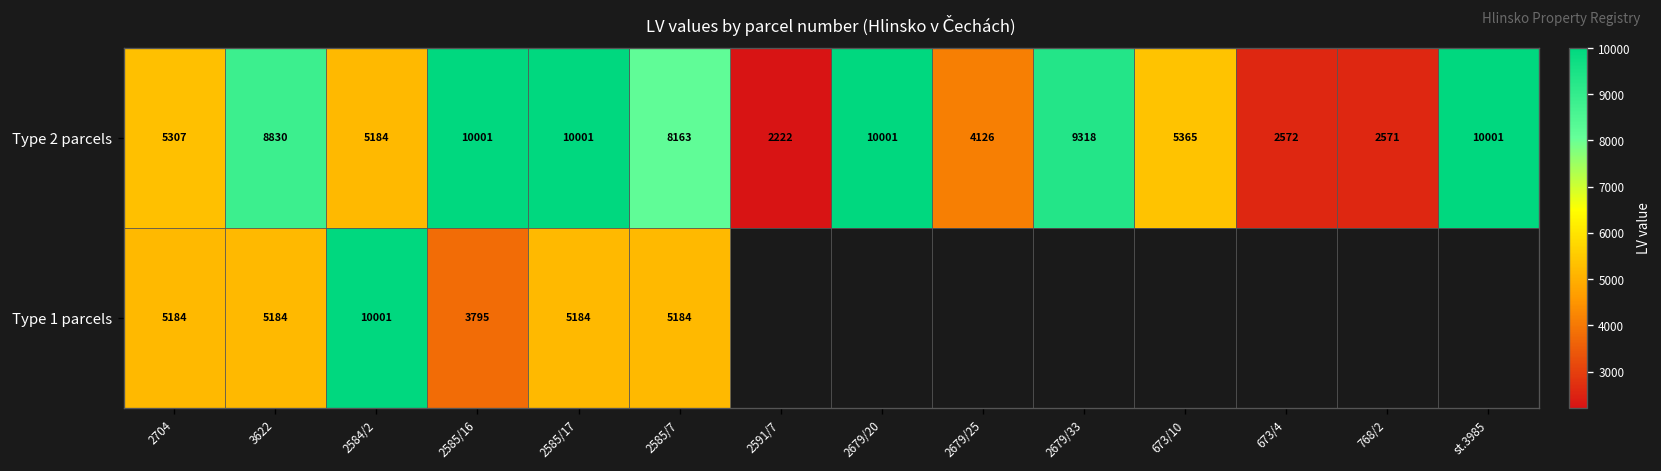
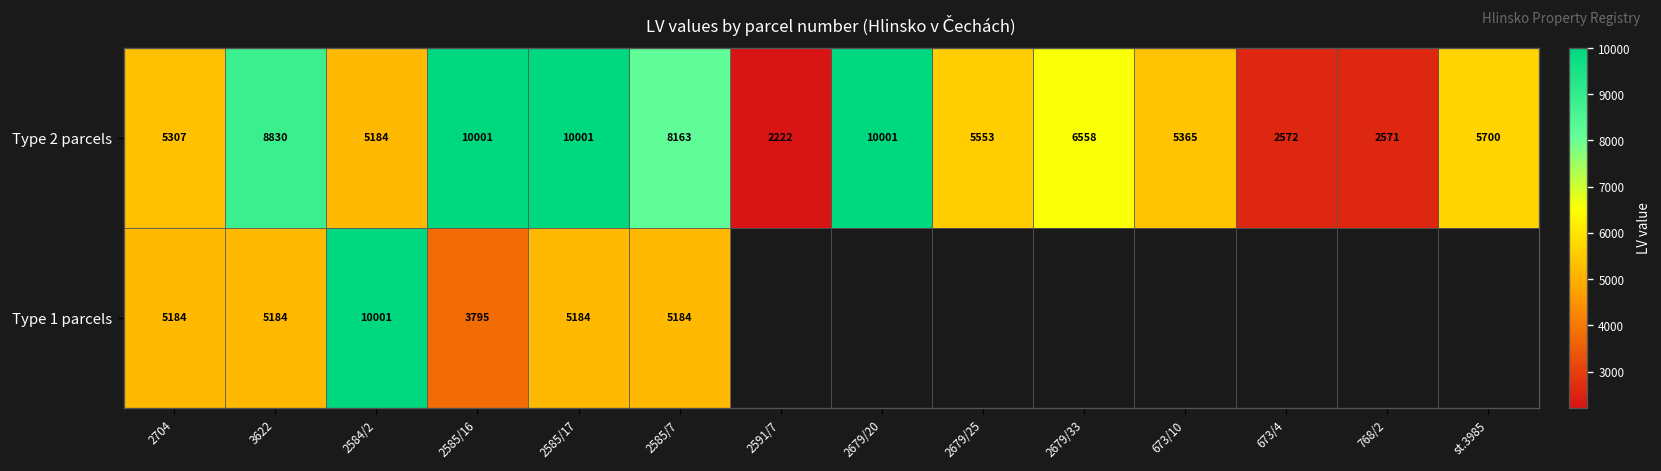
  {
    "Type 2 parcels": {
      "2704": 5307,
      "3622": 8830,
      "2584/2": 5184,
      "2585/16": 10001,
      "2585/17": 10001,
      "2585/7": 8163,
      "2591/7": 2222,
      "2679/20": 10001,
-     "2679/25": 4126,
-     "2679/33": 9318,
+     "2679/25": 5553,
+     "2679/33": 6558,
      "673/10": 5365,
      "673/4": 2572,
      "768/2": 2571,
-     "st.3985": 10001
+     "st.3985": 5700
    },
    "Type 1 parcels": {
      "2704": 5184,
      "3622": 5184,
      "2584/2": 10001,
      "2585/16": 3795,
      "2585/17": 5184,
      "2585/7": 5184
    }
  }
